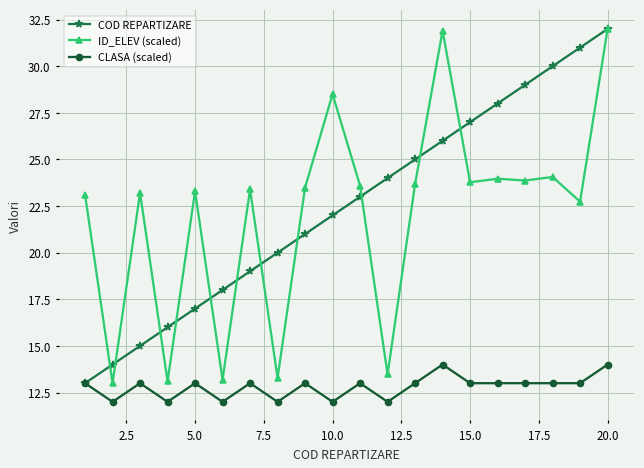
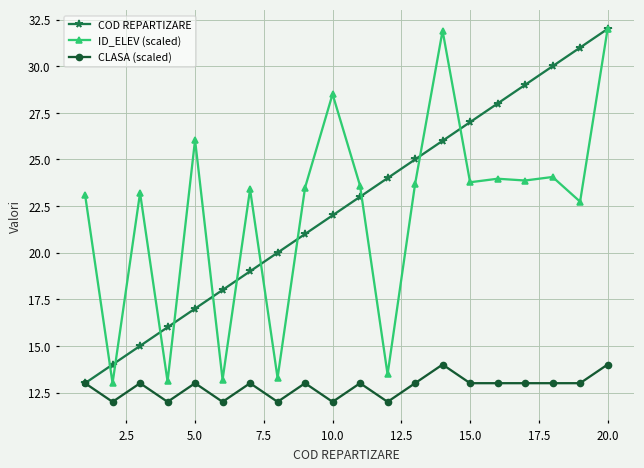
  {
    "ID_ELEV (scaled)": {
-     "5.0": 23.3,
+     "5.0": 26.0,
      "10.0": 28.5,
      "15.0": 23.8
    }
  }
